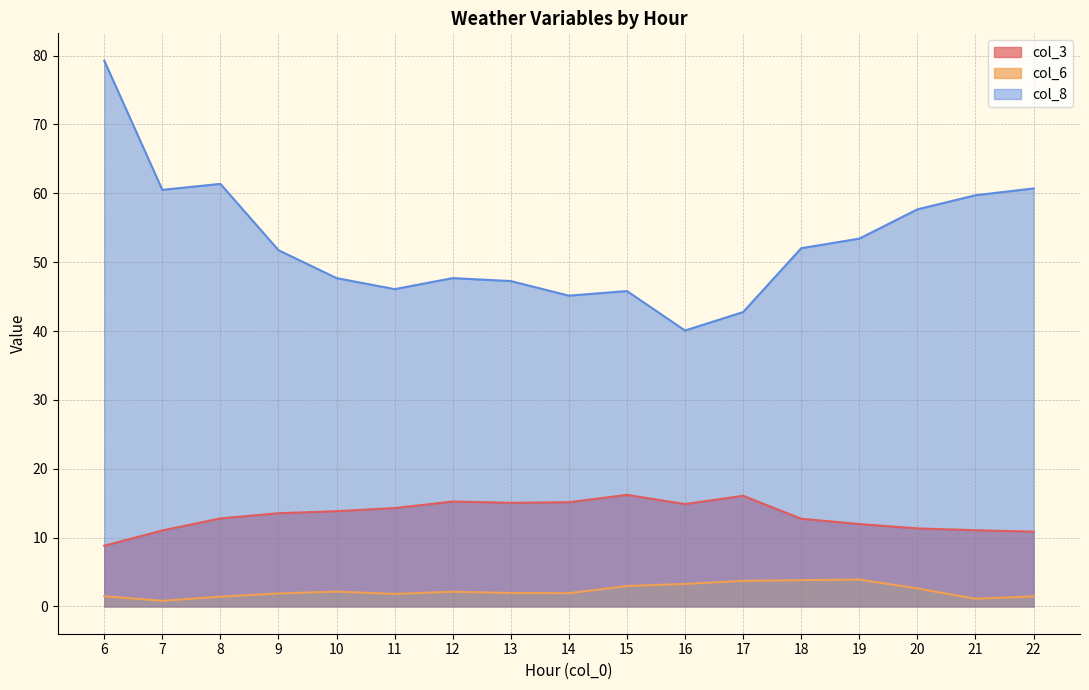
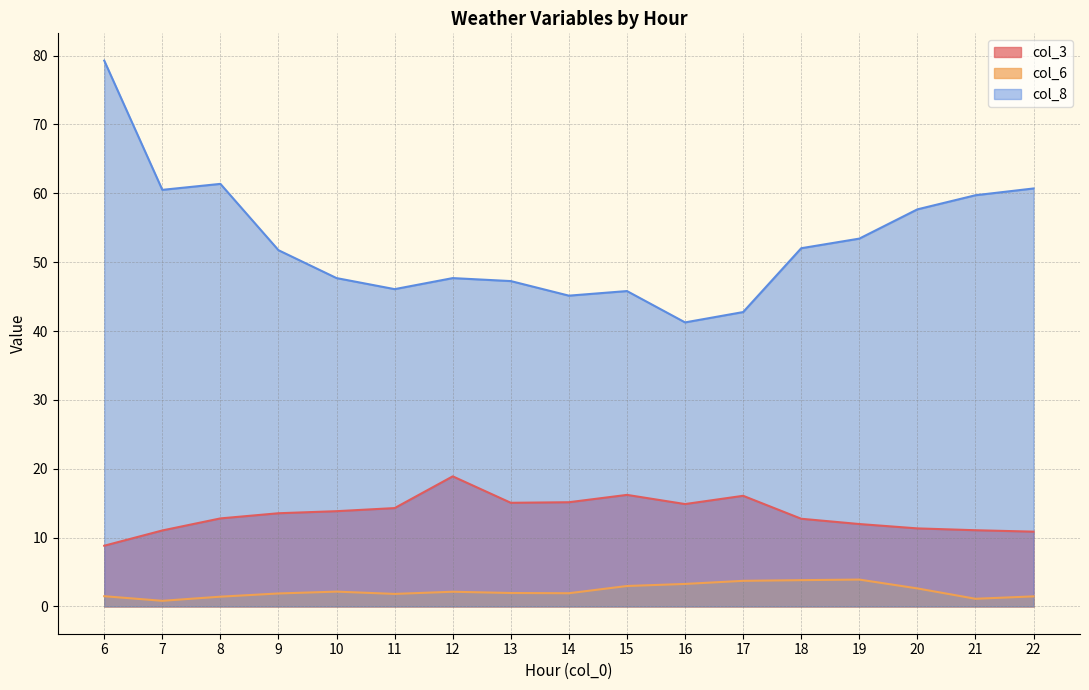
  {
    "col_3": {
      "6": 9,
      "7": 11,
      "8": 13,
      "9": 14,
      "10": 14,
      "11": 14,
-     "12": 15,
+     "12": 19,
      "13": 15,
      "14": 15,
      "15": 16,
      "16": 15,
      "17": 16,
      "18": 13,
      "19": 12,
      "20": 11,
      "21": 11,
      "22": 11
    },
    "col_6": {
      "6": 1,
      "7": 1,
      "8": 1,
      "9": 2,
      "10": 2,
      "11": 2,
      "12": 2,
      "13": 2,
      "14": 2,
      "15": 3,
      "16": 3,
      "17": 4,
      "18": 4,
      "19": 4,
      "20": 3,
      "21": 1,
      "22": 1
    },
    "col_8": {
      "6": 79,
      "7": 61,
      "8": 61,
      "9": 52,
      "10": 48,
      "11": 46,
      "12": 48,
      "13": 47,
      "14": 45,
      "15": 46,
-     "16": 40,
+     "16": 41,
      "17": 43,
      "18": 52,
      "19": 53,
      "20": 58,
      "21": 60,
      "22": 61
    }
  }
